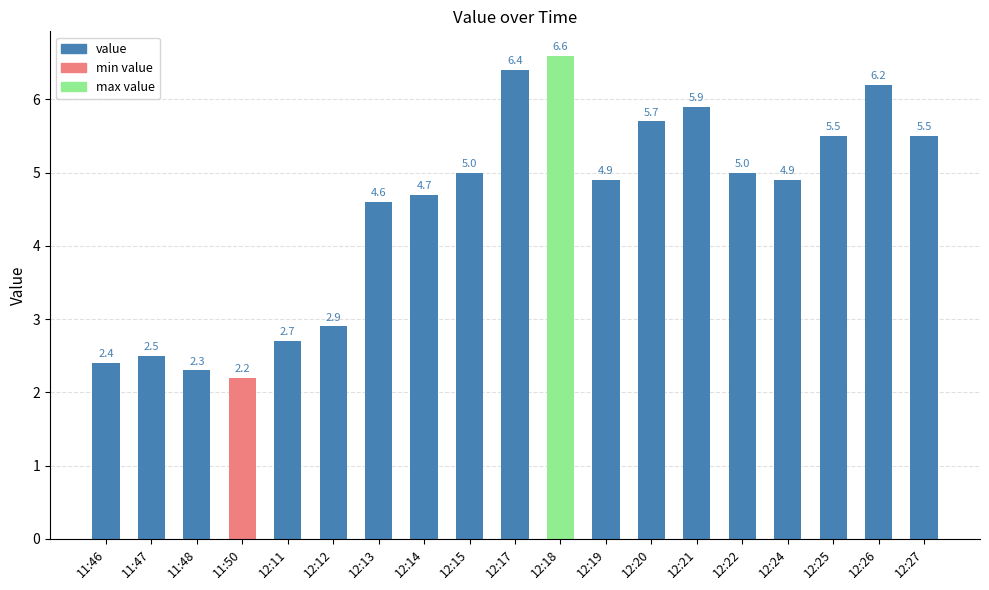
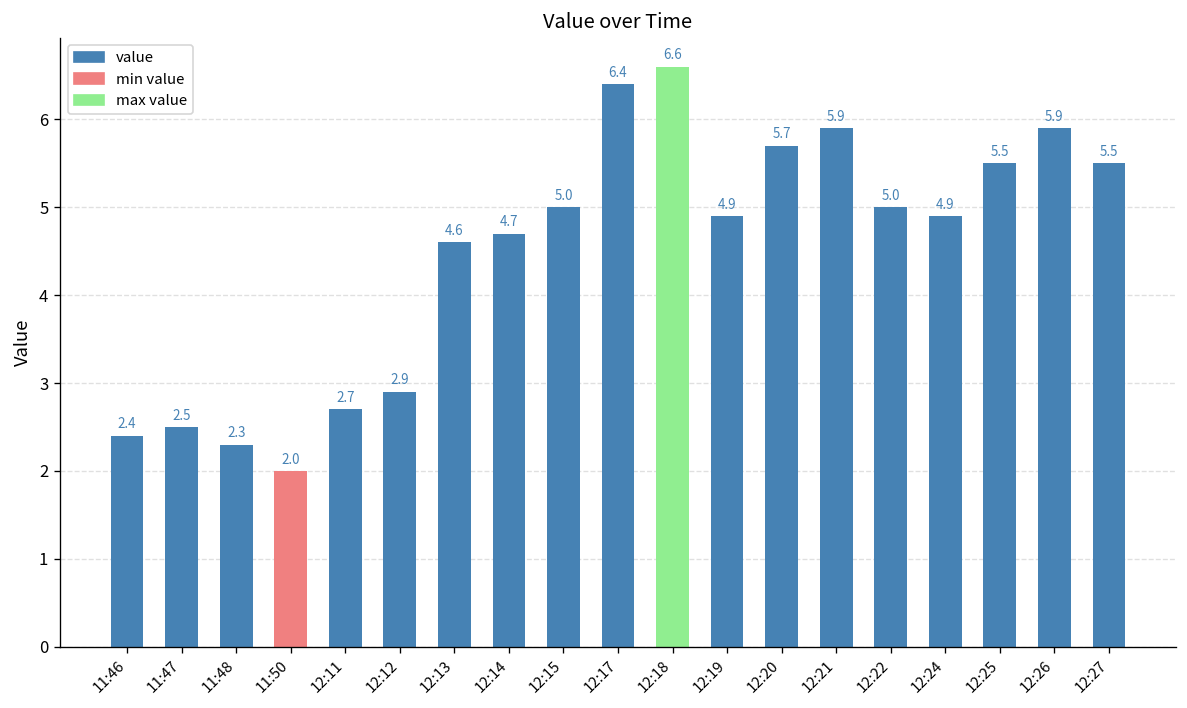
  {
    "11:46": 2.4,
    "11:47": 2.5,
    "11:48": 2.3,
-   "11:50": 2.2,
+   "11:50": 2.0,
    "12:11": 2.7,
    "12:12": 2.9,
    "12:13": 4.6,
    "12:14": 4.7,
    "12:15": 5.0,
    "12:17": 6.4,
    "12:18": 6.6,
    "12:19": 4.9,
    "12:20": 5.7,
    "12:21": 5.9,
    "12:22": 5.0,
    "12:24": 4.9,
    "12:25": 5.5,
-   "12:26": 6.2,
+   "12:26": 5.9,
    "12:27": 5.5
  }
